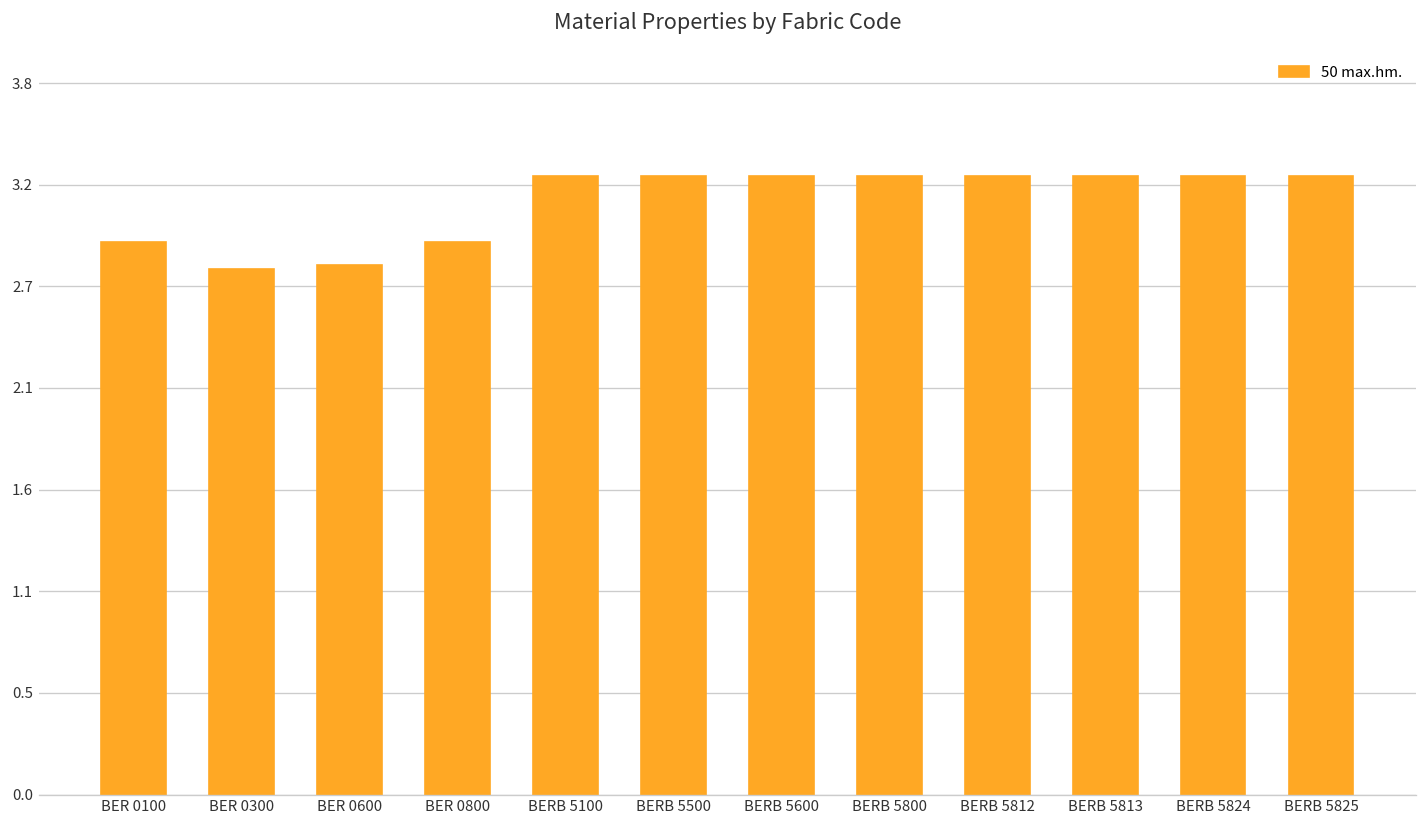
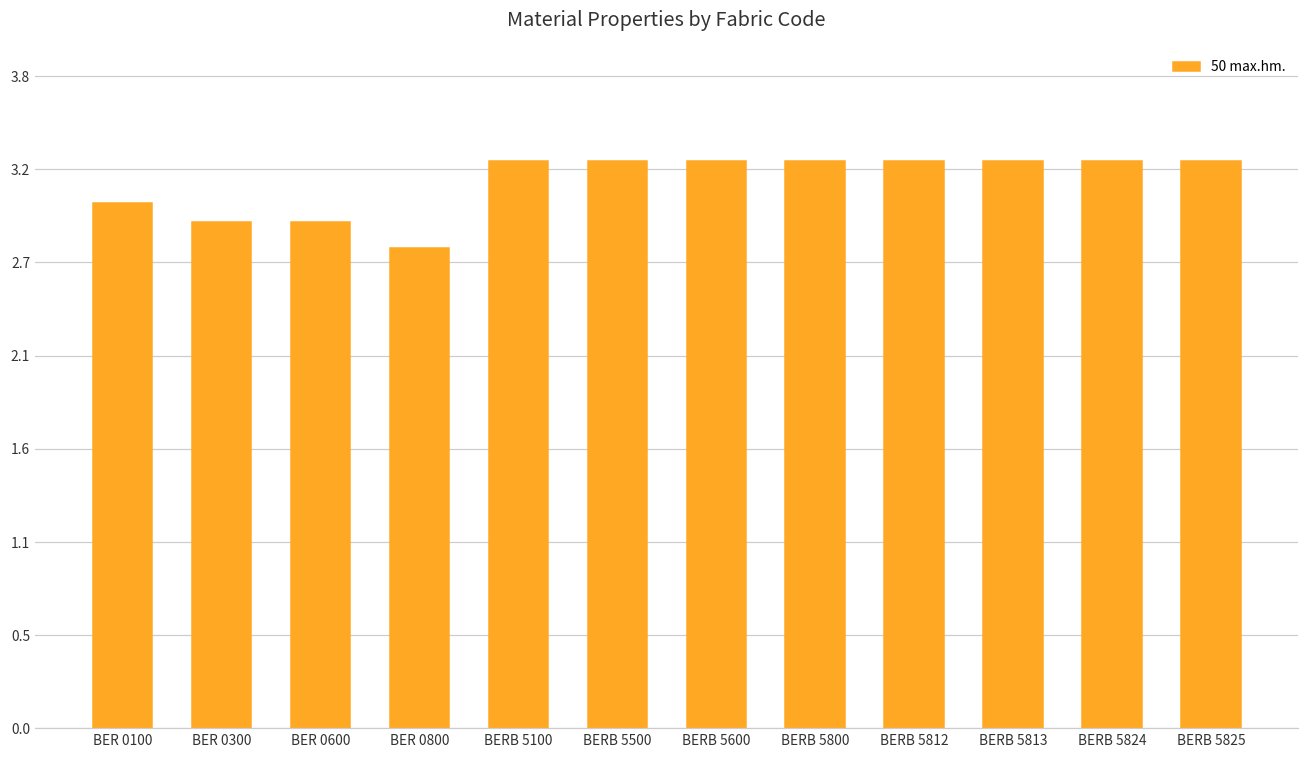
  {
-   "BER 0100": 2.92,
-   "BER 0300": 2.78,
-   "BER 0600": 2.80,
-   "BER 0800": 2.92,
+   "BER 0100": 3.03,
+   "BER 0300": 2.92,
+   "BER 0600": 2.92,
+   "BER 0800": 2.77,
    "BERB 5100": 3.27,
    "BERB 5500": 3.27,
    "BERB 5600": 3.27,
    "BERB 5800": 3.27,
    "BERB 5812": 3.27,
    "BERB 5813": 3.27,
    "BERB 5824": 3.27,
    "BERB 5825": 3.27
  }
